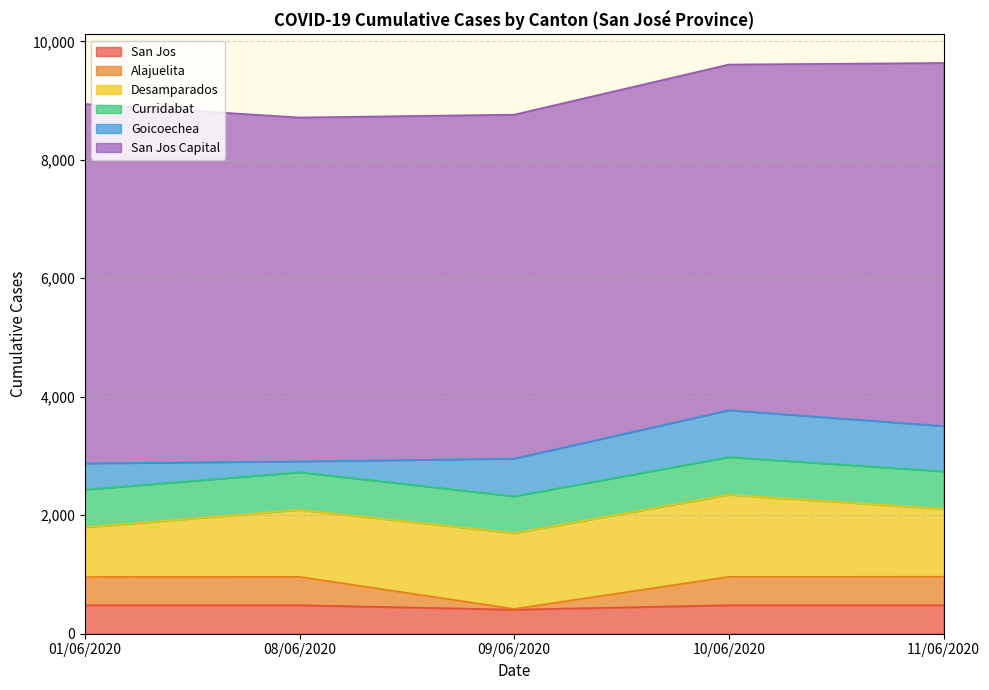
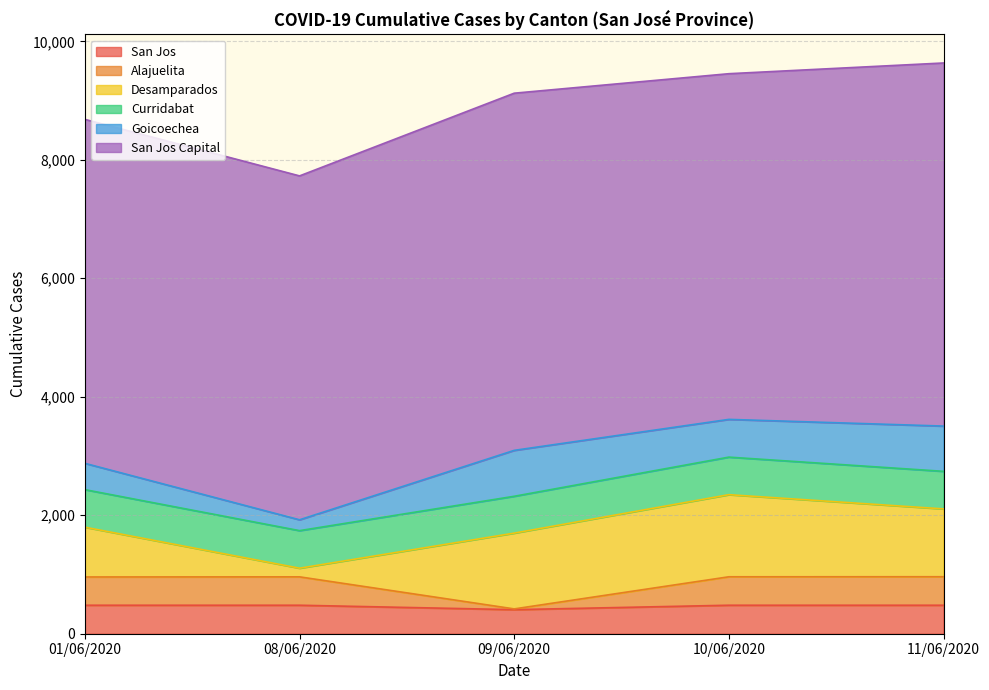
  {
    "Desamparados": {
      "01/06/2020": "800",
-     "08/06/2020": "1,100",
+     "08/06/2020": "100",
      "09/06/2020": "1,300",
      "10/06/2020": "1,400",
      "11/06/2020": "1,100"
    },
    "Curridabat": {
      "01/06/2020": "600",
      "08/06/2020": "600",
      "09/06/2020": "600",
      "10/06/2020": "600",
      "11/06/2020": "600"
    },
    "Goicoechea": {
      "01/06/2020": "400",
      "08/06/2020": "200",
-     "09/06/2020": "600",
-     "10/06/2020": "800",
+     "09/06/2020": "800",
+     "10/06/2020": "600",
      "11/06/2020": "800"
    },
    "San Jos Capital": {
-     "01/06/2020": "6,100",
+     "01/06/2020": "5,800",
      "08/06/2020": "5,800",
-     "09/06/2020": "5,800",
+     "09/06/2020": "6,000",
      "10/06/2020": "5,800",
      "11/06/2020": "6,100"
    }
  }
